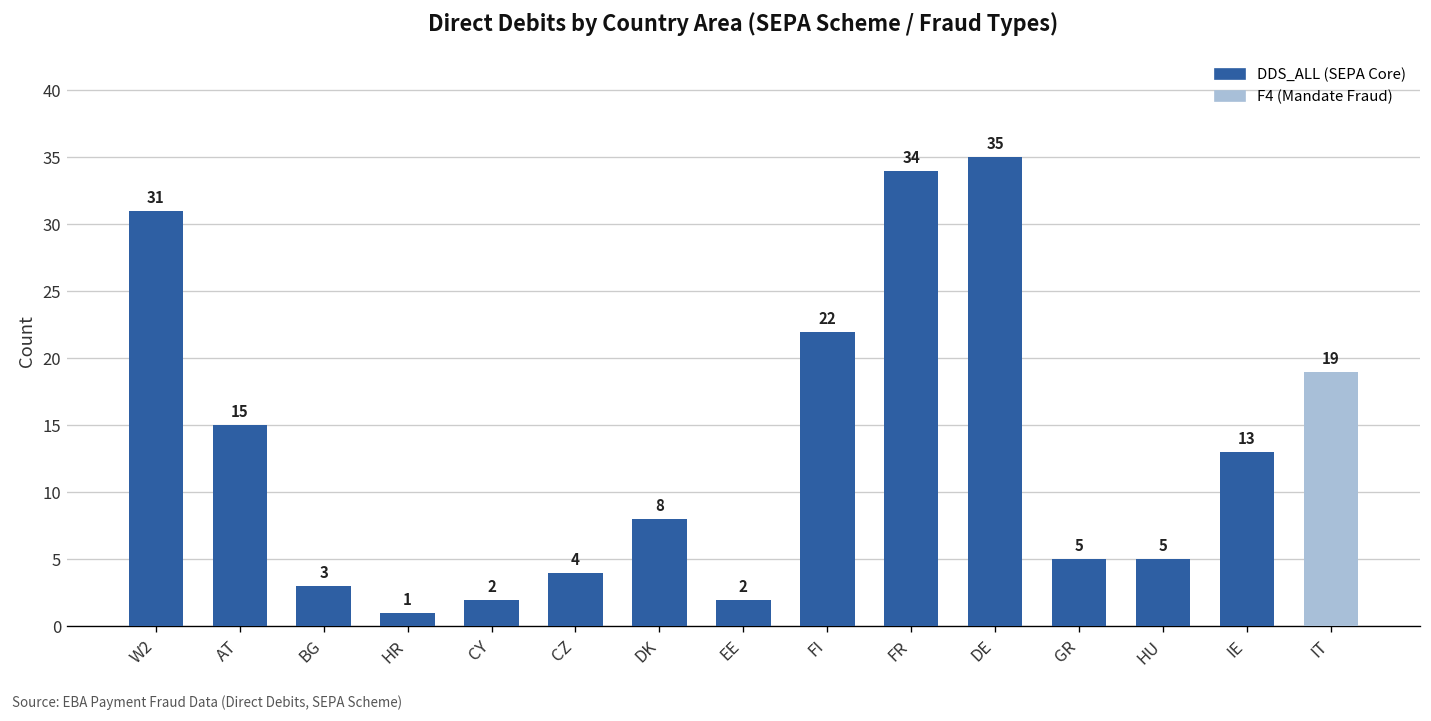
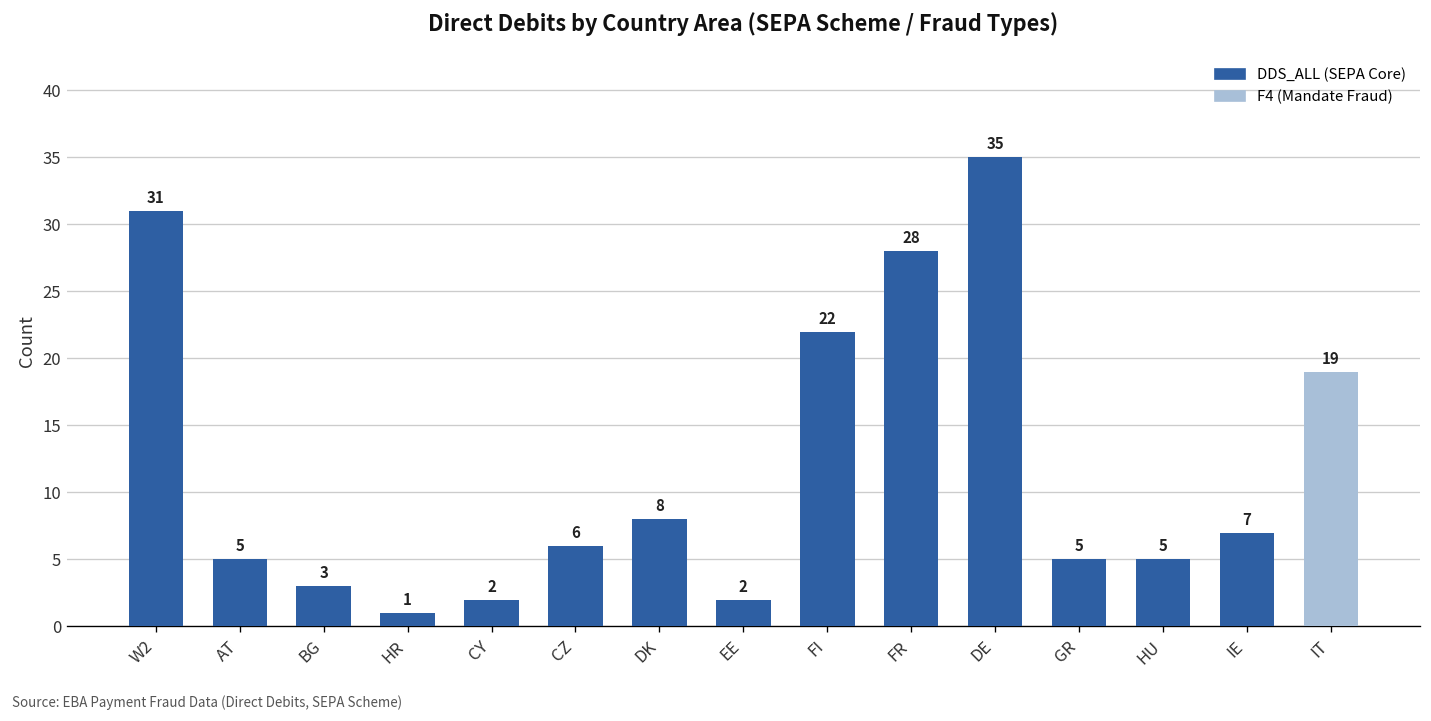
  {
    "W2": 31,
-   "AT": 15,
+   "AT": 5,
    "BG": 3,
    "HR": 1,
    "CY": 2,
-   "CZ": 4,
+   "CZ": 6,
    "DK": 8,
    "EE": 2,
    "FI": 22,
-   "FR": 34,
+   "FR": 28,
    "DE": 35,
    "GR": 5,
    "HU": 5,
-   "IE": 13,
+   "IE": 7,
    "IT": 19
  }
